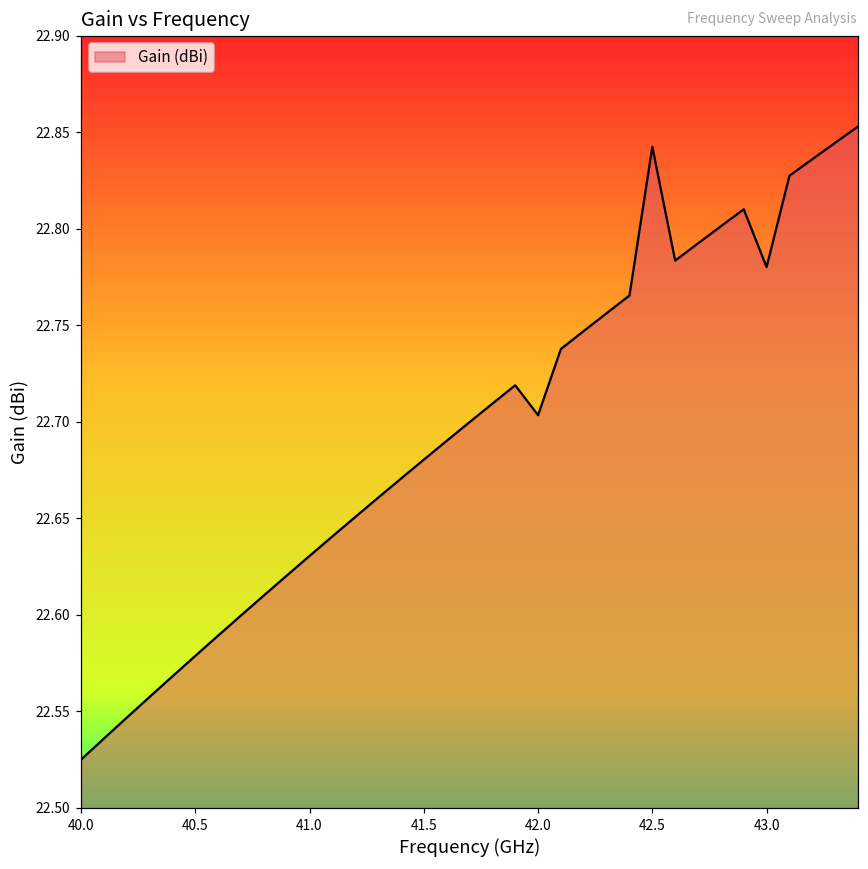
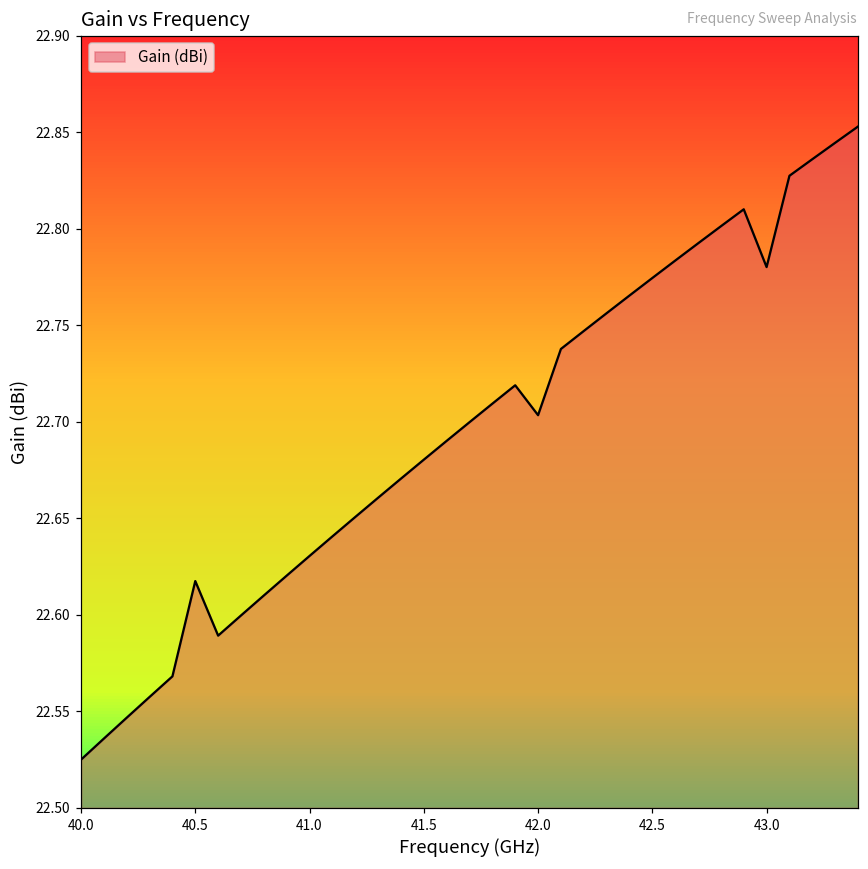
  {
    "40.0": 22.525,
-   "40.5": 22.579,
+   "40.5": 22.617,
    "41.0": 22.631,
    "41.5": 22.680,
    "42.0": 22.703,
-   "42.5": 22.842,
+   "42.5": 22.774,
    "43.0": 22.780
  }
